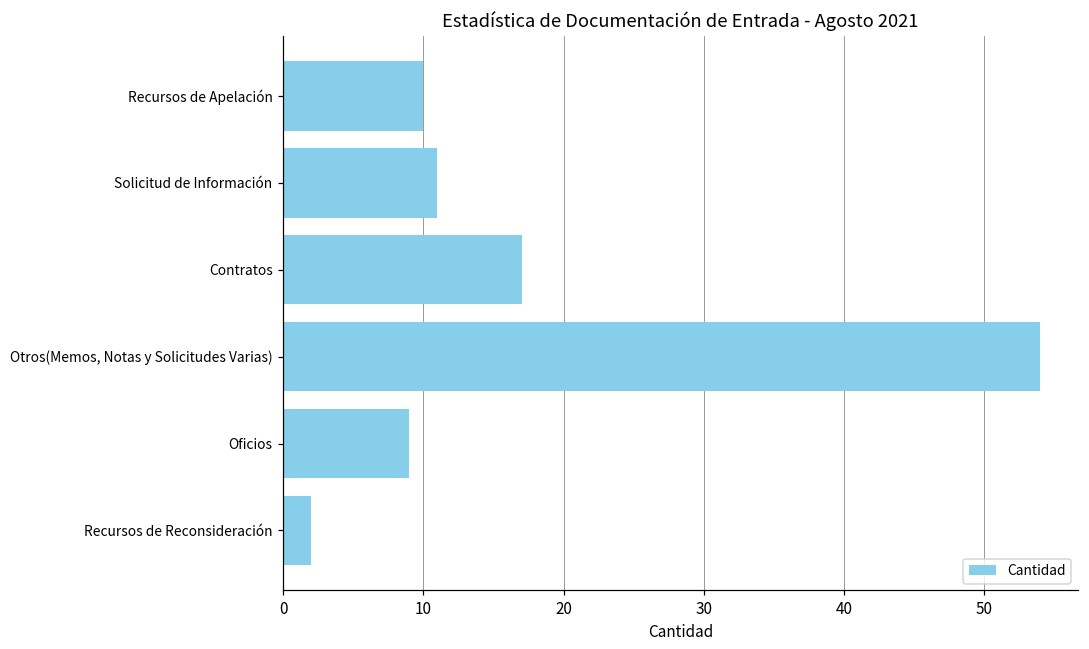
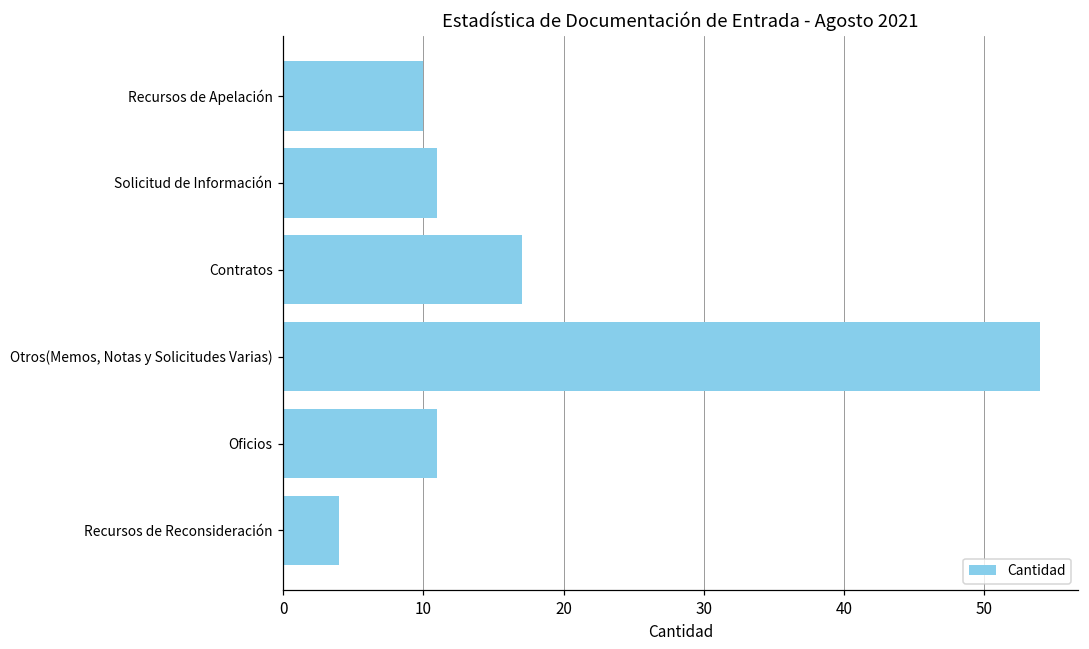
  {
    "Recursos de Apelación": 10,
    "Solicitud de Información": 11,
    "Contratos": 17,
    "Otros(Memos, Notas y Solicitudes Varias)": 54,
-   "Oficios": 9,
-   "Recursos de Reconsideración": 2
+   "Oficios": 11,
+   "Recursos de Reconsideración": 4
  }
